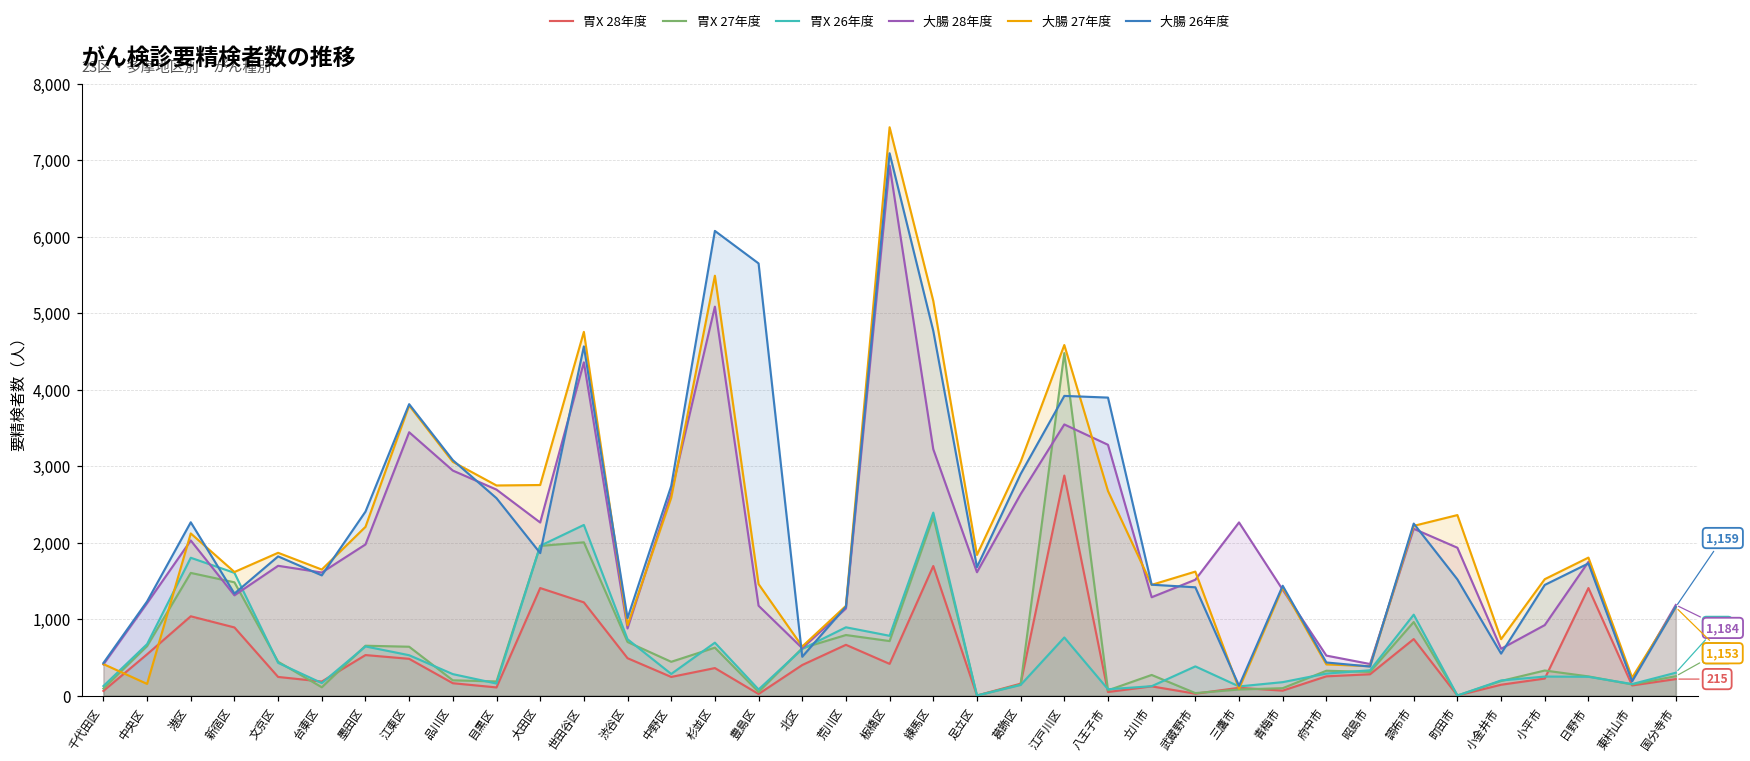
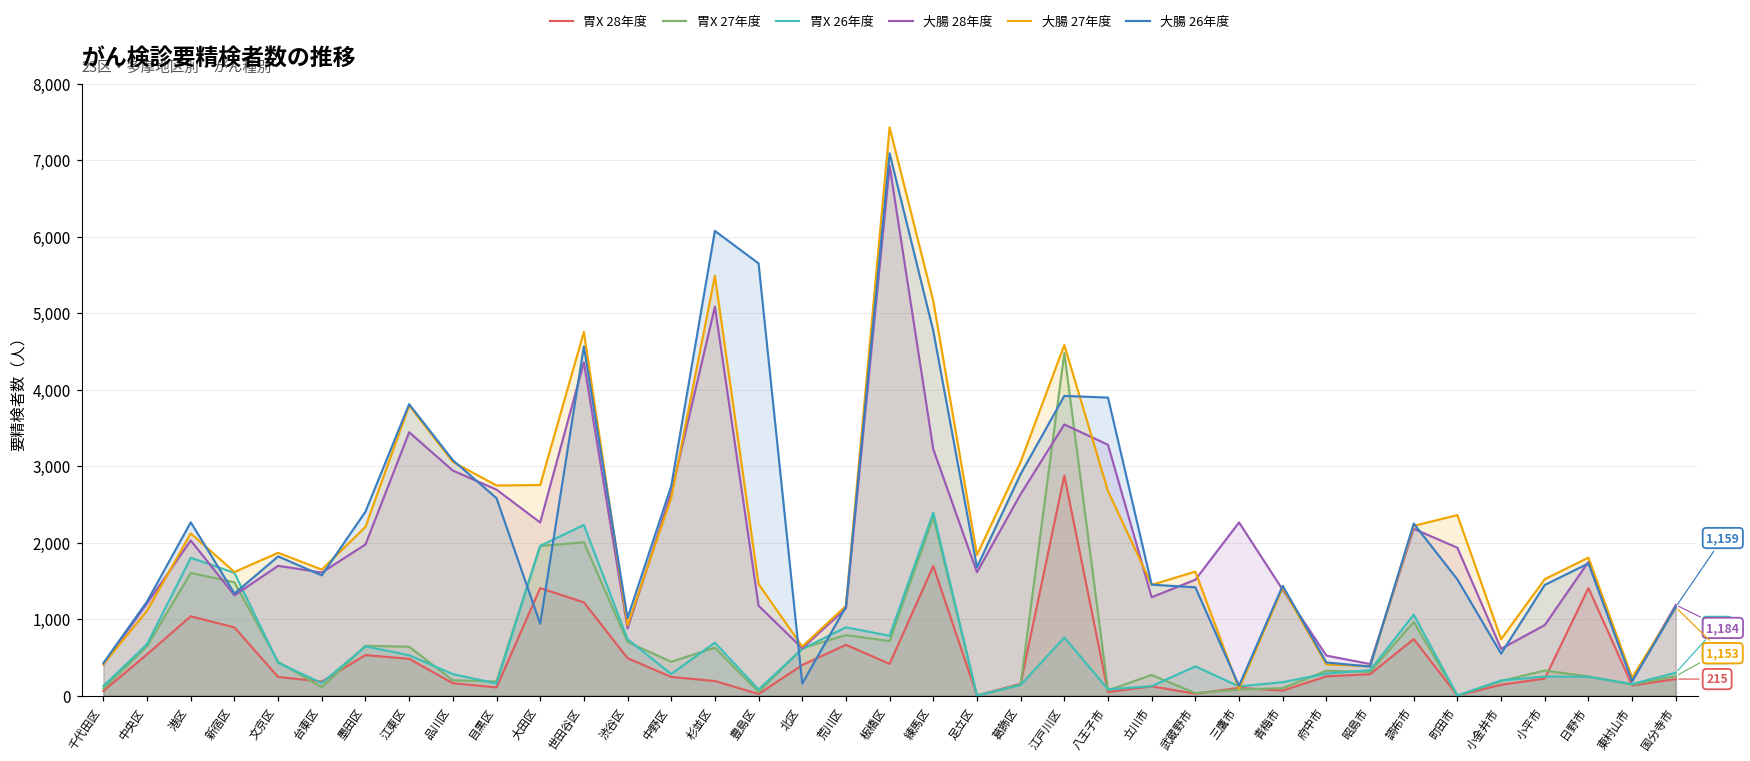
  {
    "胃X 28年度": {
      "中央区": "500",
      "港区": "1,000",
      "新宿区": "900",
      "文京区": "200",
      "墨田区": "500",
      "江東区": "500",
      "品川区": "200",
      "目黒区": "100",
      "大田区": "1,400",
      "世田谷区": "1,200",
      "渋谷区": "500",
      "中野区": "200",
-     "杉並区": "400",
+     "杉並区": "200",
      "北区": "400",
      "荒川区": "700",
      "板橋区": "400",
      "練馬区": "1,700",
      "江戸川区": "2,900",
      "調布市": "700",
      "小金井市": "100",
      "日野市": "1,400"
    },
    "胃X 27年度": {
      "港区": "1,600",
      "新宿区": "1,500",
      "台東区": "100",
      "江東区": "600",
      "品川区": "200",
      "世田谷区": "2,000",
      "中野区": "400",
      "杉並区": "600",
      "荒川区": "800",
      "板橋区": "700",
      "練馬区": "2,300",
      "江戸川区": "4,500",
      "立川市": "300",
      "府中市": "300",
      "調布市": "1,000",
      "小平市": "300"
    },
    "胃X 26年度": {
      "港区": "1,800",
      "江東区": "500",
      "品川区": "300",
      "世田谷区": "2,200",
      "中野区": "300",
      "杉並区": "700",
      "荒川区": "900",
      "板橋区": "800",
      "練馬区": "2,400",
      "江戸川区": "800",
      "武蔵野市": "400",
      "青梅市": "200",
      "調布市": "1,100"
    },
    "大腸 28年度": {
      "港区": "2,000",
      "文京区": "1,700",
      "台東区": "1,600",
      "墨田区": "2,000",
      "江東区": "3,400",
      "品川区": "2,900",
      "目黒区": "2,700",
      "大田区": "2,300",
      "世田谷区": "4,400",
      "渋谷区": "900",
      "中野区": "2,600",
      "杉並区": "5,100",
      "豊島区": "1,200",
      "板橋区": "6,900",
      "練馬区": "3,200",
      "足立区": "1,600",
      "葛飾区": "2,600",
      "江戸川区": "3,500",
      "八王子市": "3,300",
      "立川市": "1,300",
      "武蔵野市": "1,500",
      "三鷹市": "2,300",
      "府中市": "500",
      "調布市": "2,200",
      "町田市": "1,900",
      "小金井市": "600",
      "小平市": "900"
    },
    "大腸 27年度": {
-     "中央区": "200",
+     "中央区": "1,100",
      "港区": "2,100",
      "文京区": "1,900",
      "台東区": "1,600",
      "墨田区": "2,200",
      "目黒区": "2,700",
      "大田区": "2,800",
      "世田谷区": "4,800",
      "渋谷区": "900",
      "中野区": "2,600",
      "杉並区": "5,500",
      "豊島区": "1,500",
      "板橋区": "7,400",
      "練馬区": "5,200",
      "足立区": "1,800",
      "葛飾区": "3,100",
      "江戸川区": "4,600",
      "八王子市": "2,700",
      "武蔵野市": "1,600",
      "町田市": "2,400",
      "小金井市": "700",
      "小平市": "1,500",
      "日野市": "1,800"
    },
    "大腸 26年度": {
      "港区": "2,300",
      "文京区": "1,800",
      "台東区": "1,600",
      "墨田区": "2,400",
      "目黒区": "2,600",
-     "大田区": "1,900",
+     "大田区": "900",
      "世田谷区": "4,600",
      "渋谷区": "1,000",
      "中野区": "2,700",
      "杉並区": "6,100",
      "豊島区": "5,600",
-     "北区": "500",
+     "北区": "200",
      "板橋区": "7,100",
      "練馬区": "4,800",
      "足立区": "1,700",
      "葛飾区": "2,900",
      "江戸川区": "3,900",
      "八王子市": "3,900",
      "武蔵野市": "1,400",
      "町田市": "1,500",
      "小金井市": "500",
      "小平市": "1,400"
    }
  }
